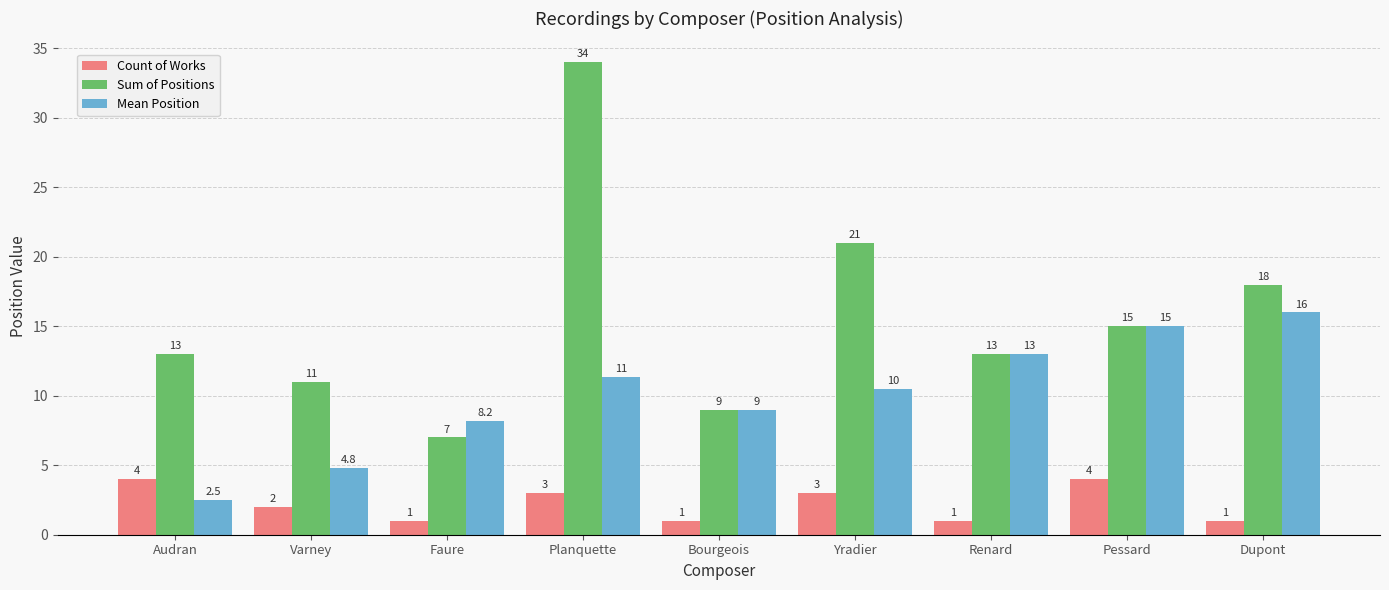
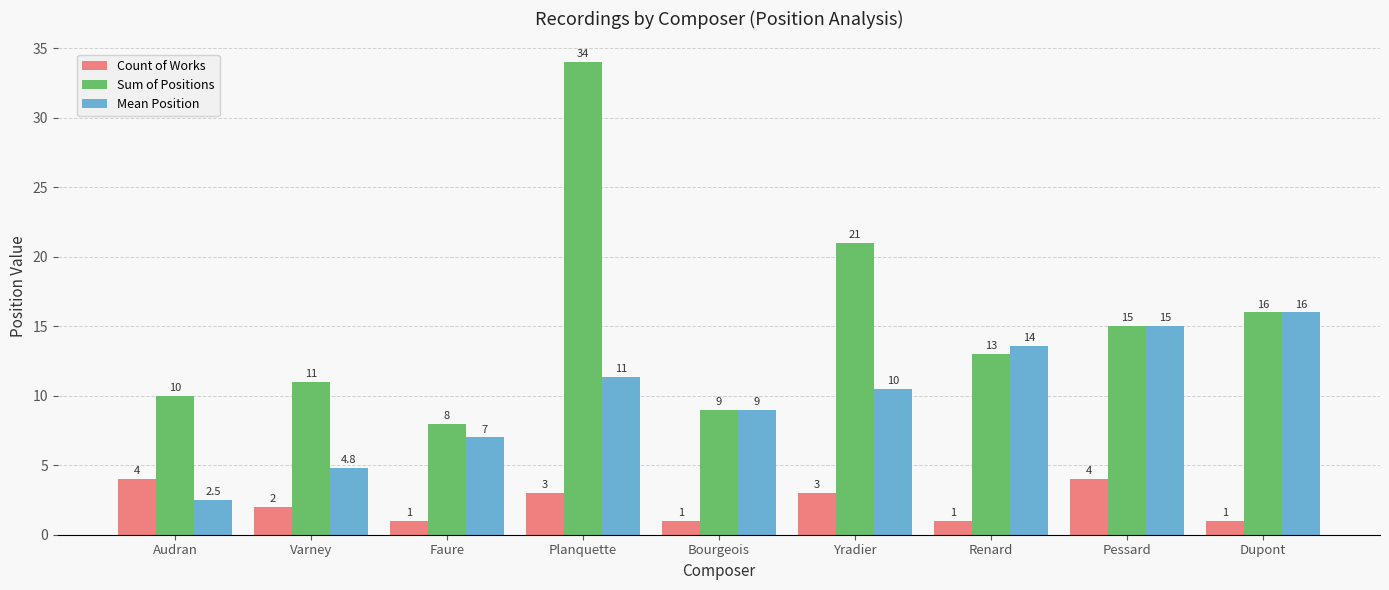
  {
    "Count of Works": {
      "Audran": 4,
      "Varney": 2,
      "Faure": 1,
      "Planquette": 3,
      "Bourgeois": 1,
      "Yradier": 3,
      "Renard": 1,
      "Pessard": 4,
      "Dupont": 1
    },
    "Sum of Positions": {
-     "Audran": 13,
+     "Audran": 10,
      "Varney": 11,
-     "Faure": 7,
+     "Faure": 8,
      "Planquette": 34,
      "Bourgeois": 9,
      "Yradier": 21,
      "Renard": 13,
      "Pessard": 15,
-     "Dupont": 18
+     "Dupont": 16
    },
    "Mean Position": {
      "Audran": 2.5,
      "Varney": 4.8,
-     "Faure": 8.2,
+     "Faure": 7,
      "Planquette": 11,
      "Bourgeois": 9,
      "Yradier": 10,
-     "Renard": 13,
+     "Renard": 14,
      "Pessard": 15,
      "Dupont": 16
    }
  }
